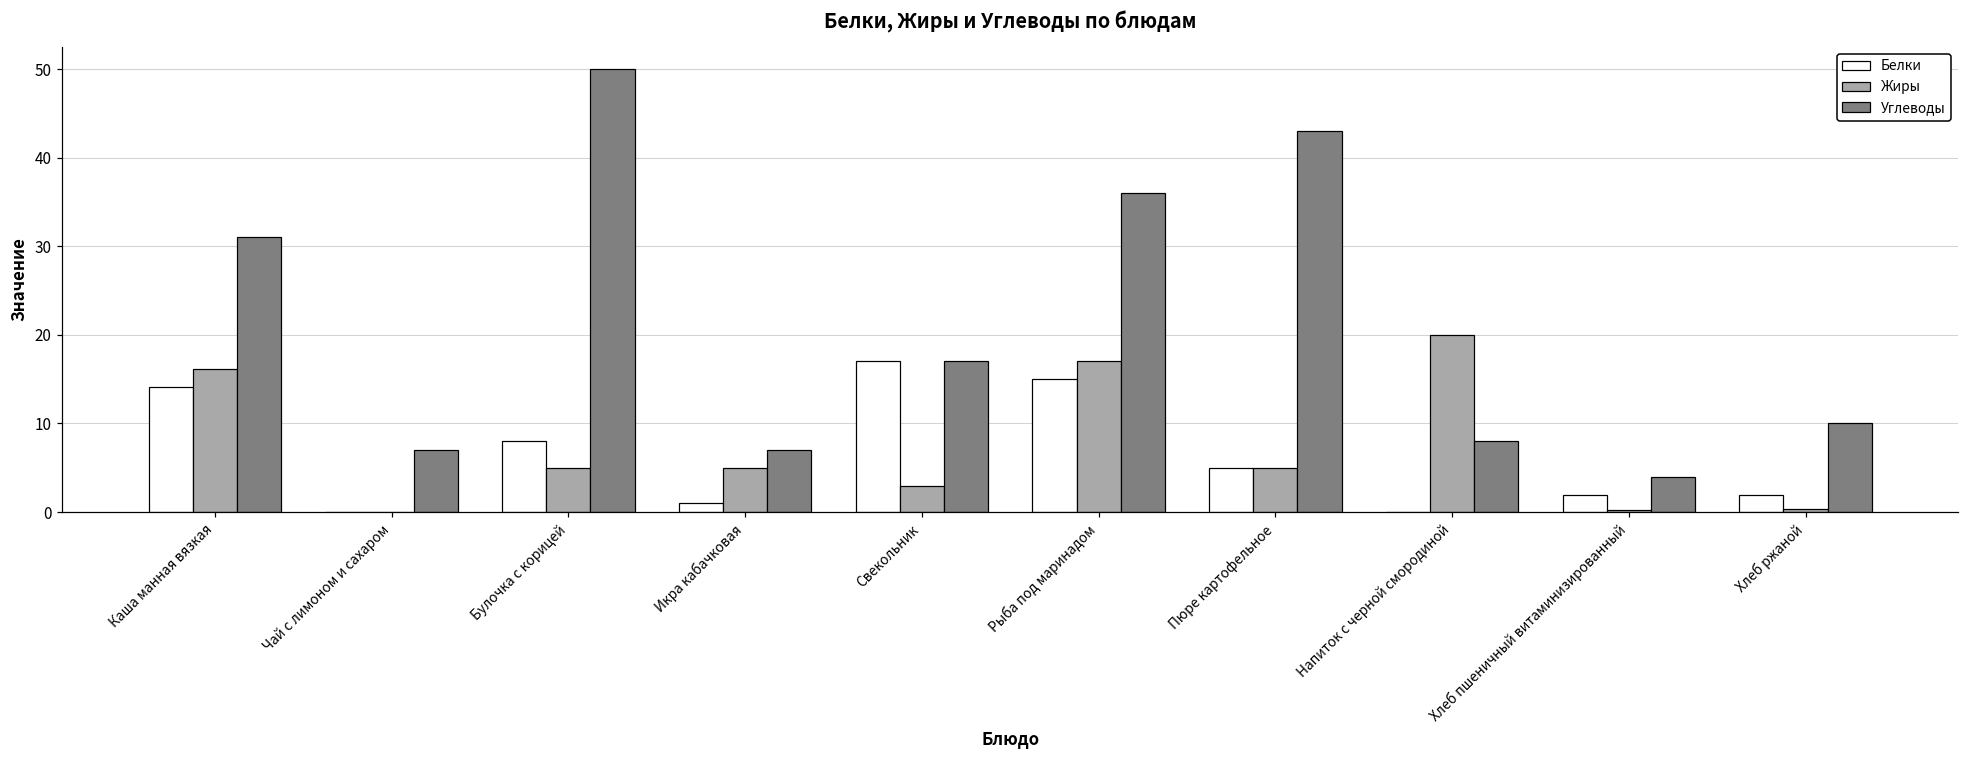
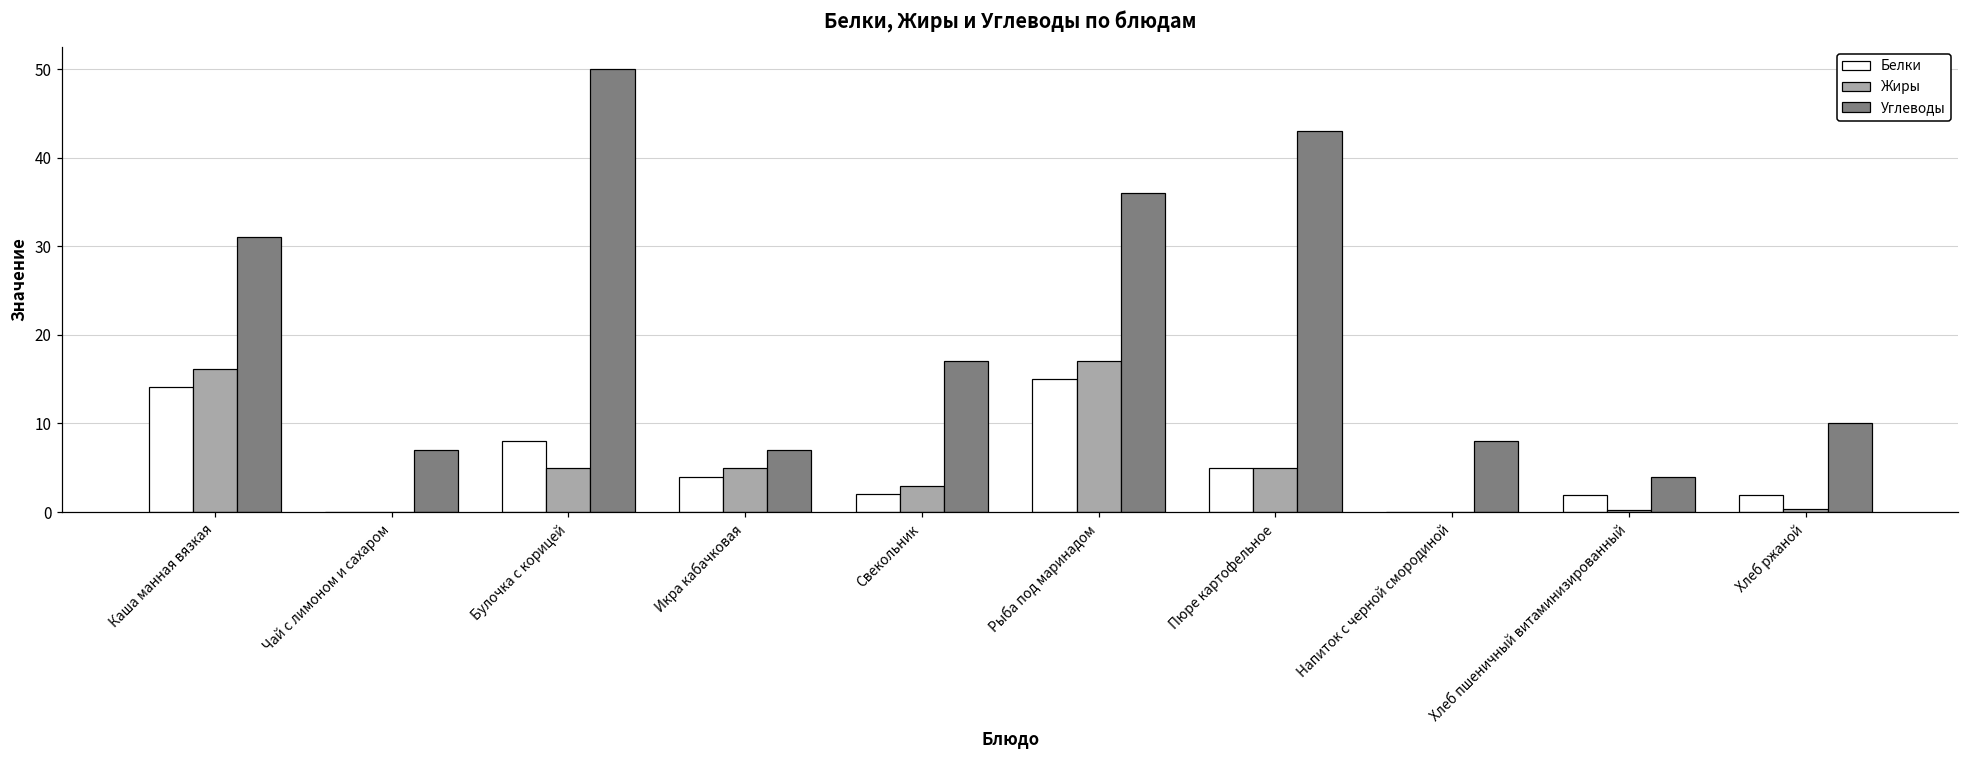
  {
    "Белки": {
      "Каша манная вязкая": 14,
      "Чай с лимоном и сахаром": 0,
      "Булочка с корицей": 8,
-     "Икра кабачковая": 1,
-     "Свекольник": 17,
+     "Икра кабачковая": 4,
+     "Свекольник": 2,
      "Рыба под маринадом": 15,
      "Пюре картофельное": 5,
      "Напиток с черной смородиной": 0,
      "Хлеб пшеничный витаминизированный": 2,
      "Хлеб ржаной": 2
    },
    "Жиры": {
      "Каша манная вязкая": 16,
      "Чай с лимоном и сахаром": 0,
      "Булочка с корицей": 5,
      "Икра кабачковая": 5,
      "Свекольник": 3,
      "Рыба под маринадом": 17,
      "Пюре картофельное": 5,
-     "Напиток с черной смородиной": 20,
+     "Напиток с черной смородиной": 0,
      "Хлеб ржаной": 0
    },
    "Углеводы": {
      "Каша манная вязкая": 31,
      "Чай с лимоном и сахаром": 7,
      "Булочка с корицей": 50,
      "Икра кабачковая": 7,
      "Свекольник": 17,
      "Рыба под маринадом": 36,
      "Пюре картофельное": 43,
      "Напиток с черной смородиной": 8,
      "Хлеб пшеничный витаминизированный": 4,
      "Хлеб ржаной": 10
    }
  }
